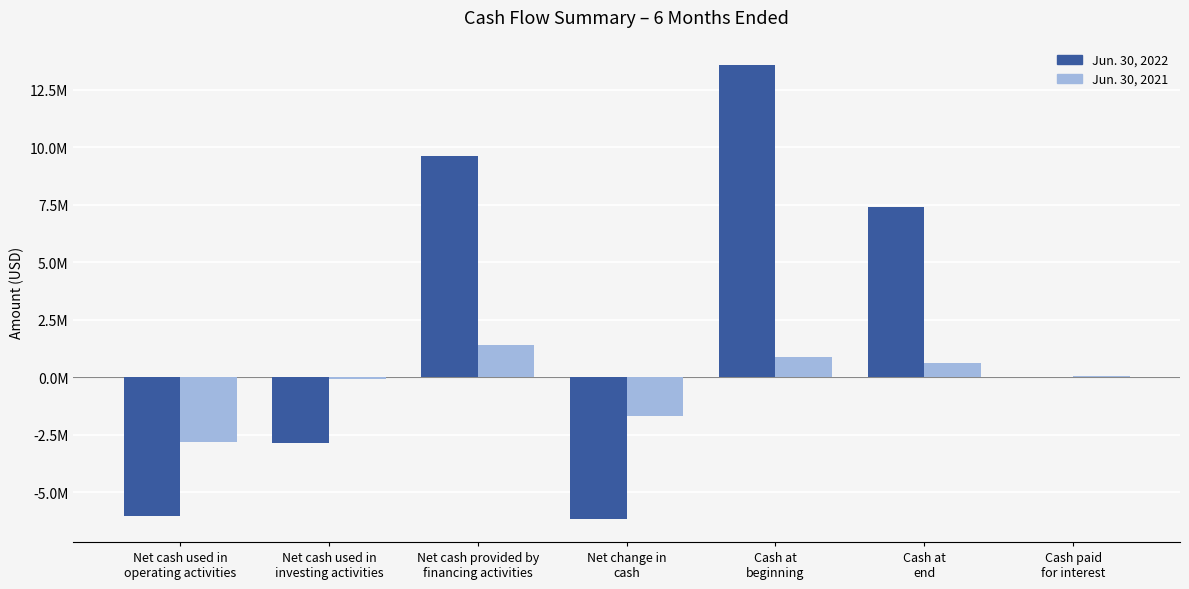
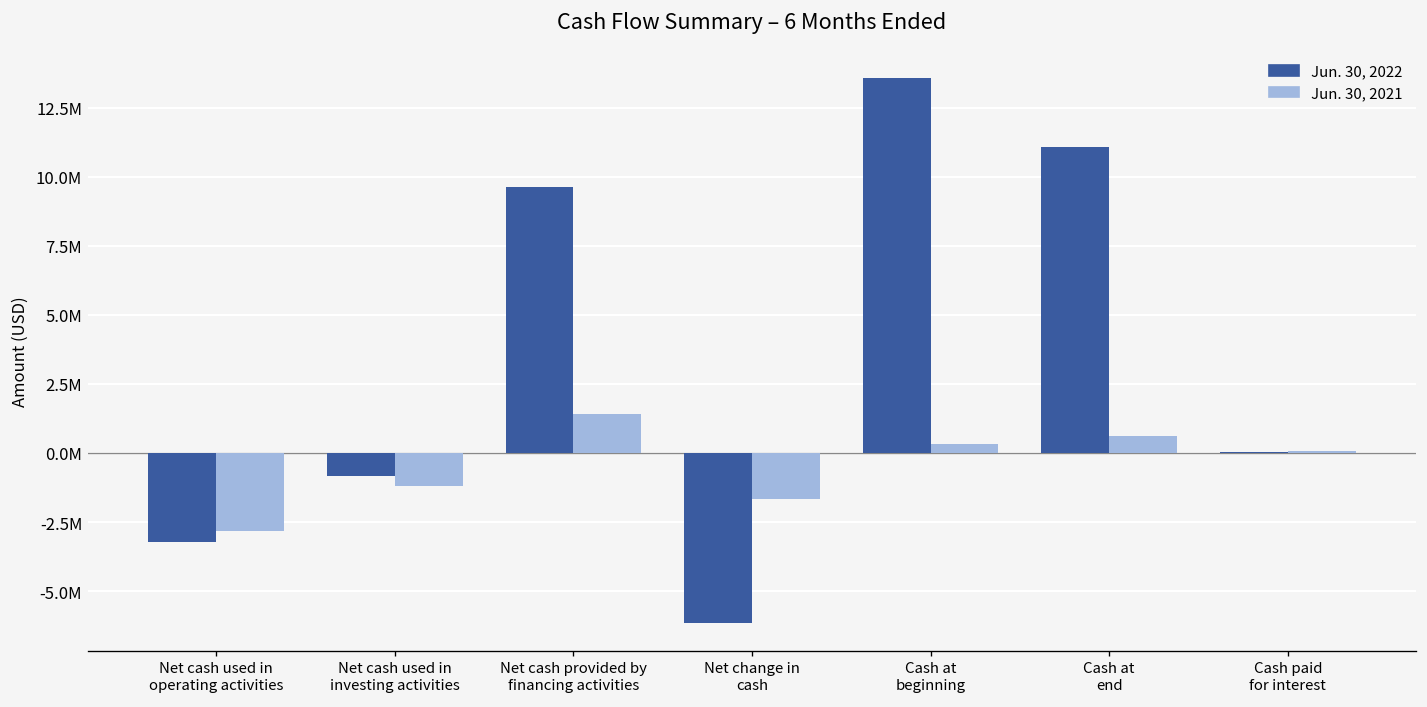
  {
    "Jun. 30, 2022": {
-     "Net cash used in operating activities": -6000000,
-     "Net cash used in investing activities": -2800000,
+     "Net cash used in operating activities": -3200000,
+     "Net cash used in investing activities": -800000,
      "Net cash provided by financing activities": 9600000,
      "Net change in cash": -6200000,
      "Cash at beginning": 13600000,
-     "Cash at end": 7400000
+     "Cash at end": 11100000
    },
    "Jun. 30, 2021": {
      "Net cash used in operating activities": -2800000,
-     "Net cash used in investing activities": -100000,
+     "Net cash used in investing activities": -1200000,
      "Net cash provided by financing activities": 1400000,
      "Net change in cash": -1700000,
-     "Cash at beginning": 900000,
+     "Cash at beginning": 300000,
      "Cash at end": 600000
    }
  }
